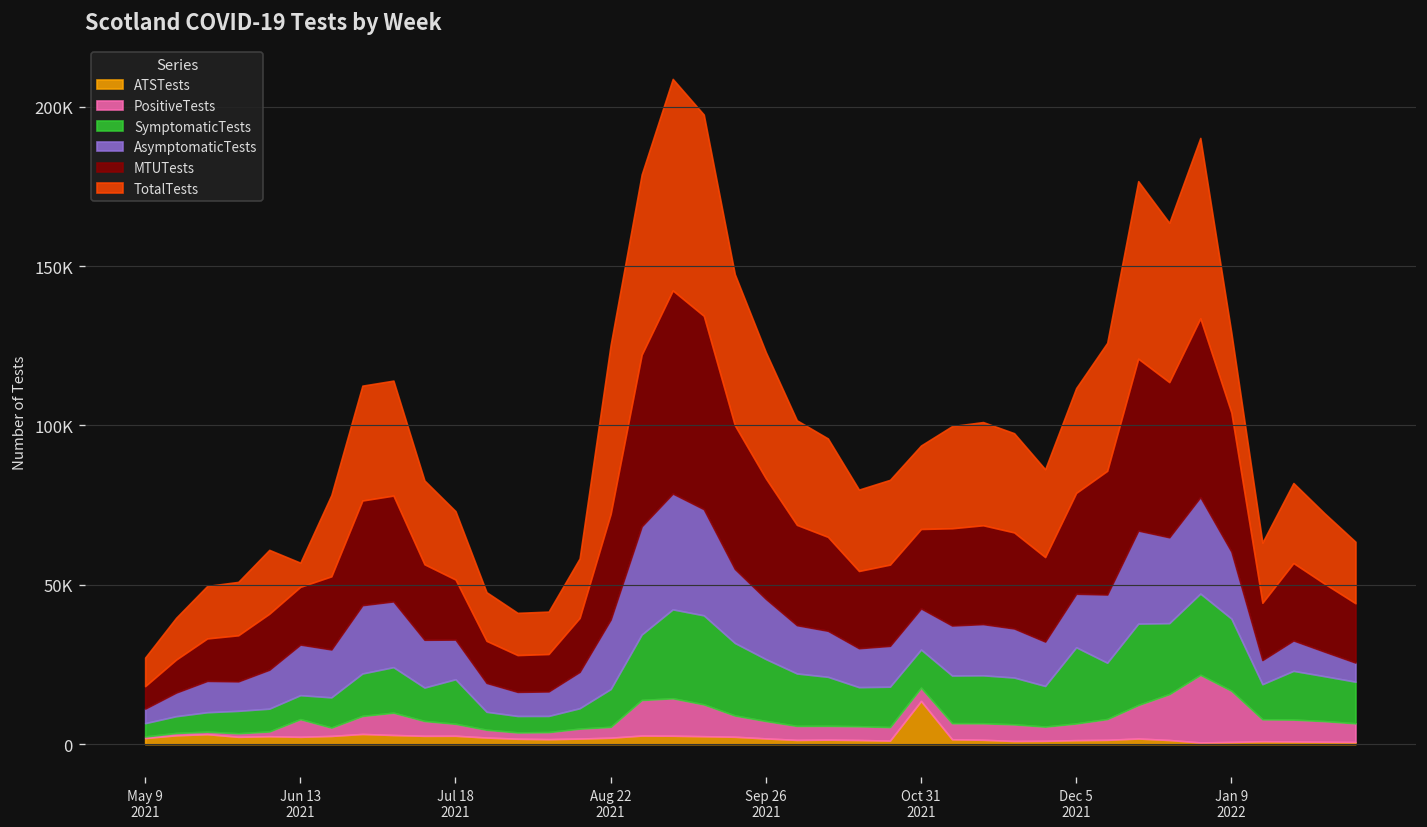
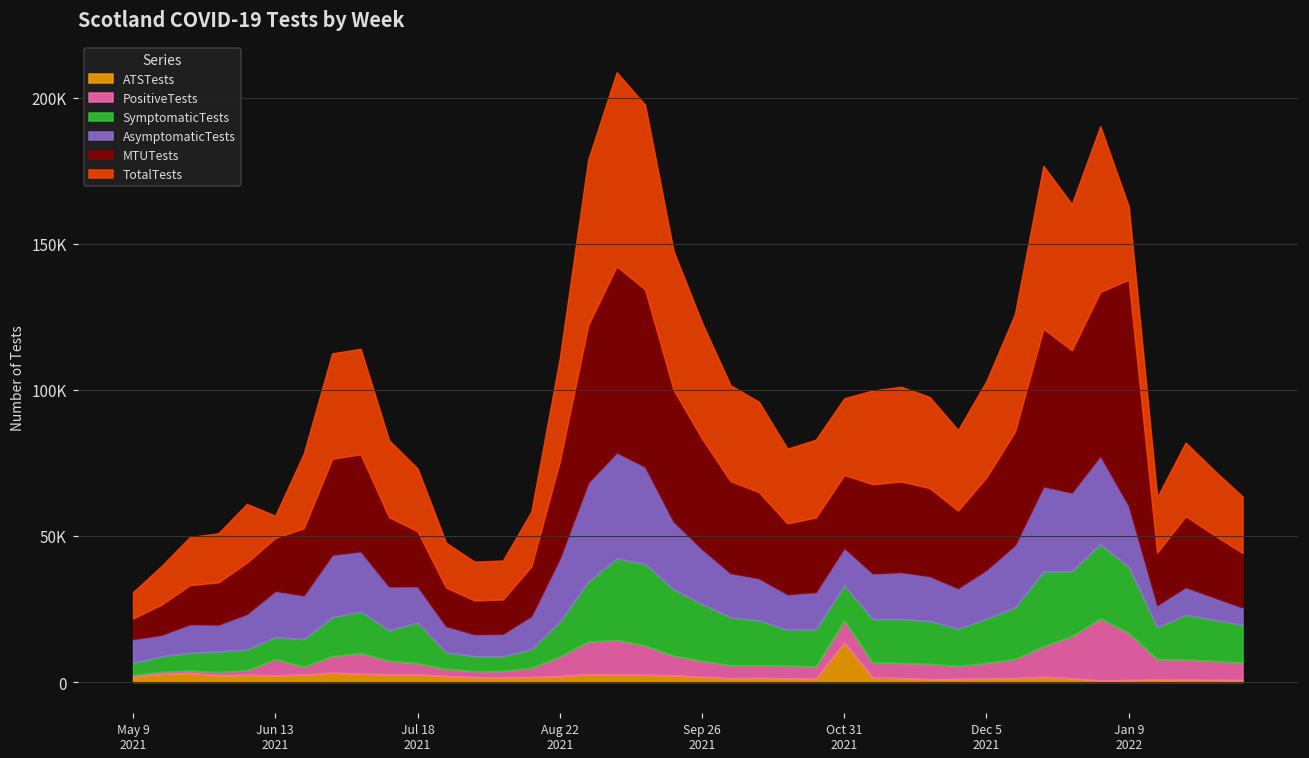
  {
    "ATSTests": {
      "Jun 13 2021": 2000,
      "Jul 18 2021": 3000,
      "Aug 22 2021": 2000,
      "Sep 26 2021": 2000,
      "Oct 31 2021": 14000,
      "Dec 5 2021": 1000
    },
    "PositiveTests": {
      "Jun 13 2021": 6000,
      "Jul 18 2021": 4000,
-     "Aug 22 2021": 3000,
+     "Aug 22 2021": 7000,
      "Sep 26 2021": 5000,
-     "Oct 31 2021": 4000,
+     "Oct 31 2021": 8000,
      "Dec 5 2021": 5000,
      "Jan 9 2022": 16000
    },
    "SymptomaticTests": {
      "May 9 2021": 4000,
      "Jun 13 2021": 8000,
      "Jul 18 2021": 14000,
      "Aug 22 2021": 12000,
      "Sep 26 2021": 19000,
      "Oct 31 2021": 12000,
-     "Dec 5 2021": 24000,
+     "Dec 5 2021": 15000,
      "Jan 9 2022": 23000
    },
    "AsymptomaticTests": {
-     "May 9 2021": 5000,
+     "May 9 2021": 8000,
      "Jun 13 2021": 16000,
      "Jul 18 2021": 12000,
      "Aug 22 2021": 22000,
      "Sep 26 2021": 19000,
      "Oct 31 2021": 13000,
      "Dec 5 2021": 17000,
      "Jan 9 2022": 21000
    },
    "MTUTests": {
      "May 9 2021": 7000,
      "Jun 13 2021": 18000,
      "Jul 18 2021": 19000,
      "Aug 22 2021": 33000,
      "Sep 26 2021": 38000,
      "Oct 31 2021": 25000,
      "Dec 5 2021": 32000,
-     "Jan 9 2022": 44000
+     "Jan 9 2022": 77000
    },
    "TotalTests": {
      "May 9 2021": 9000,
      "Jun 13 2021": 8000,
      "Jul 18 2021": 21000,
-     "Aug 22 2021": 53000,
+     "Aug 22 2021": 35000,
      "Sep 26 2021": 40000,
      "Oct 31 2021": 26000,
      "Dec 5 2021": 33000,
      "Jan 9 2022": 25000
    }
  }
